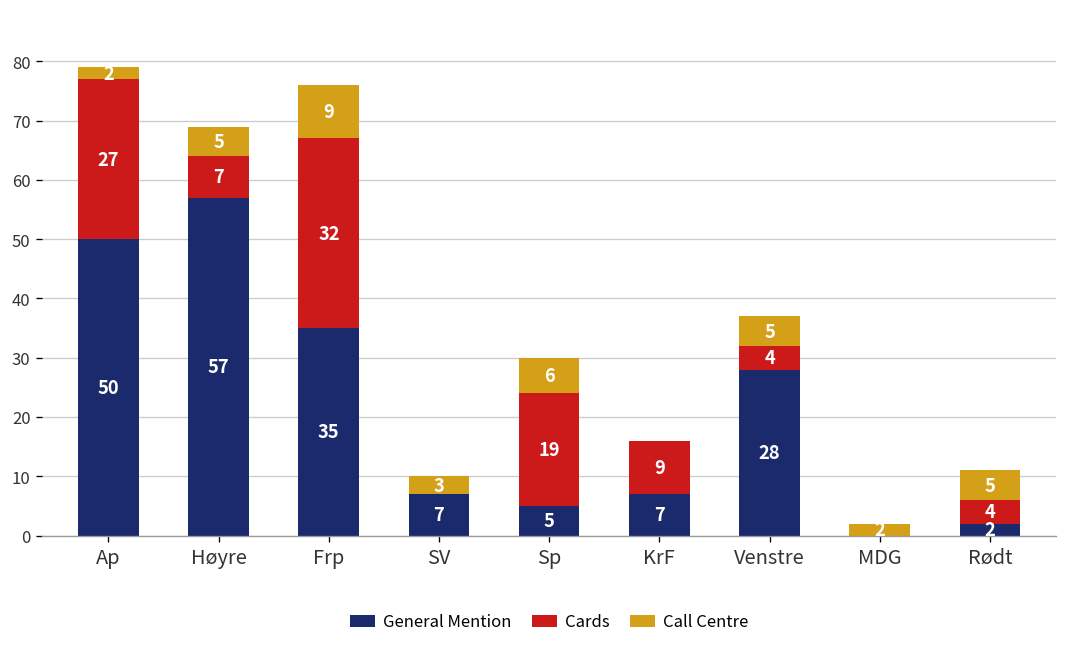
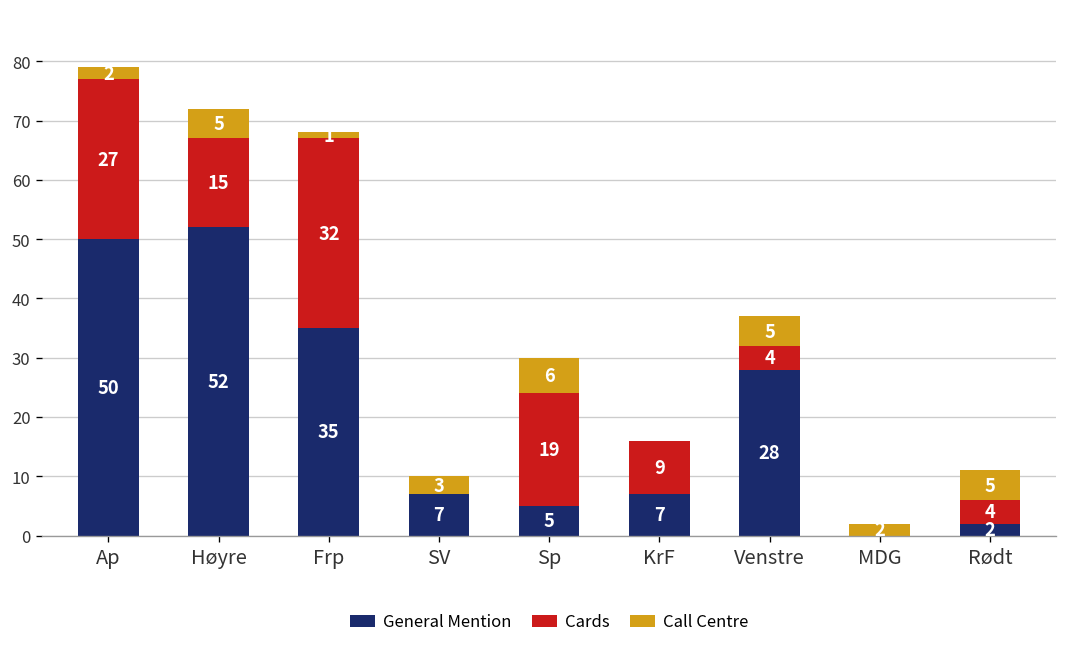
  {
    "General Mention": {
      "Ap": 50,
-     "Høyre": 57,
+     "Høyre": 52,
      "Frp": 35,
      "SV": 7,
      "Sp": 5,
      "KrF": 7,
      "Venstre": 28,
      "Rødt": 2
    },
    "Cards": {
      "Ap": 27,
-     "Høyre": 7,
+     "Høyre": 15,
      "Frp": 32,
      "Sp": 19,
      "KrF": 9,
      "Venstre": 4,
      "Rødt": 4
    },
    "Call Centre": {
      "Ap": 2,
      "Høyre": 5,
-     "Frp": 9,
+     "Frp": 1,
      "SV": 3,
      "Sp": 6,
      "Venstre": 5,
      "MDG": 2,
      "Rødt": 5
    }
  }
